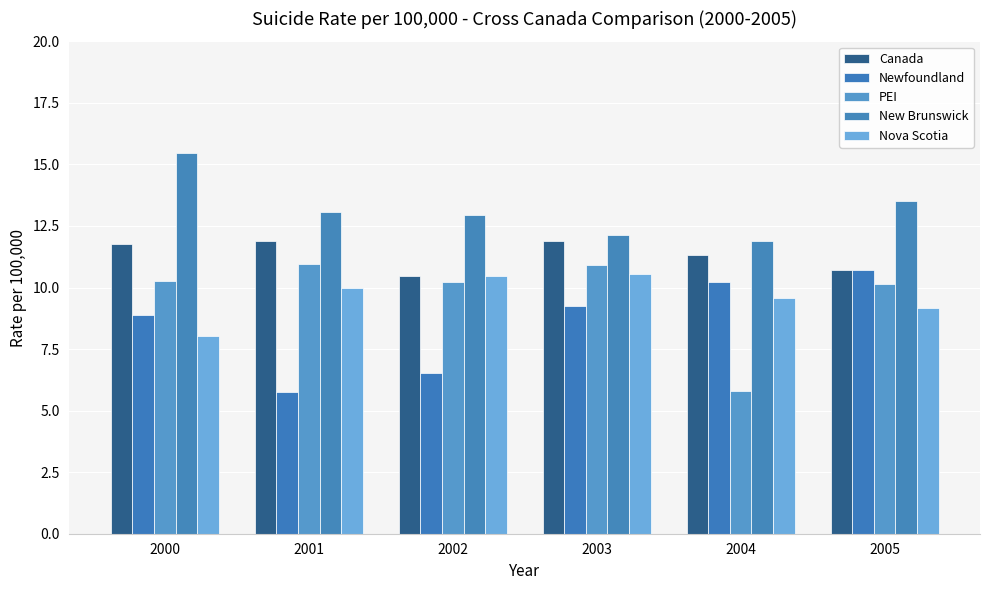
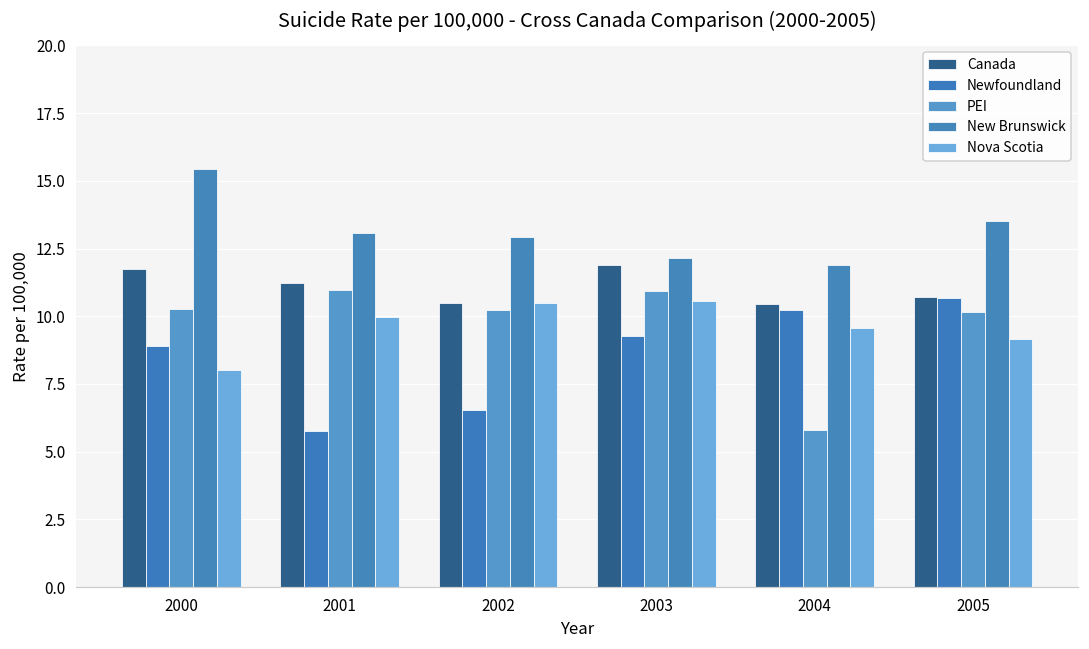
  {
    "Canada": {
      "2000": 11.8,
-     "2001": 11.9,
+     "2001": 11.2,
      "2002": 10.5,
      "2003": 11.9,
-     "2004": 11.3,
+     "2004": 10.4,
      "2005": 10.7
    }
  }
